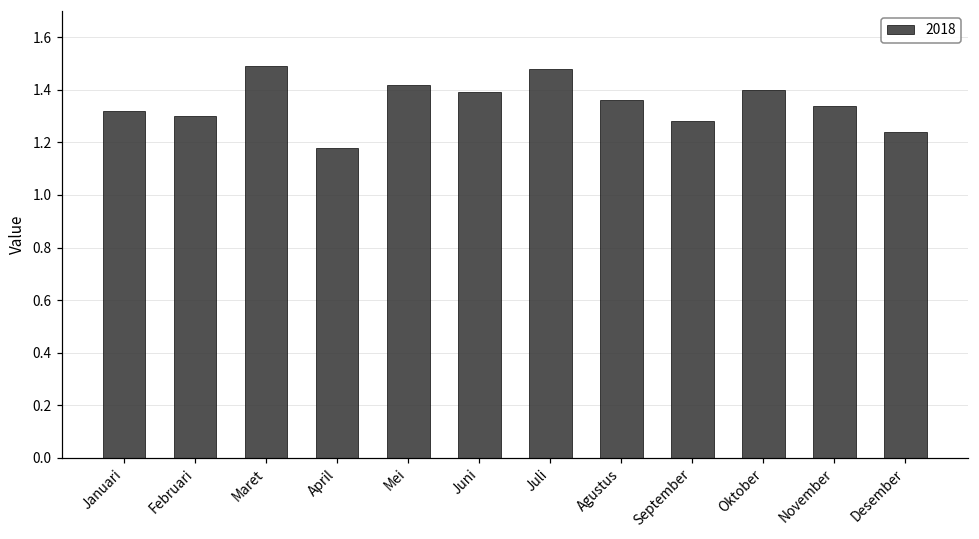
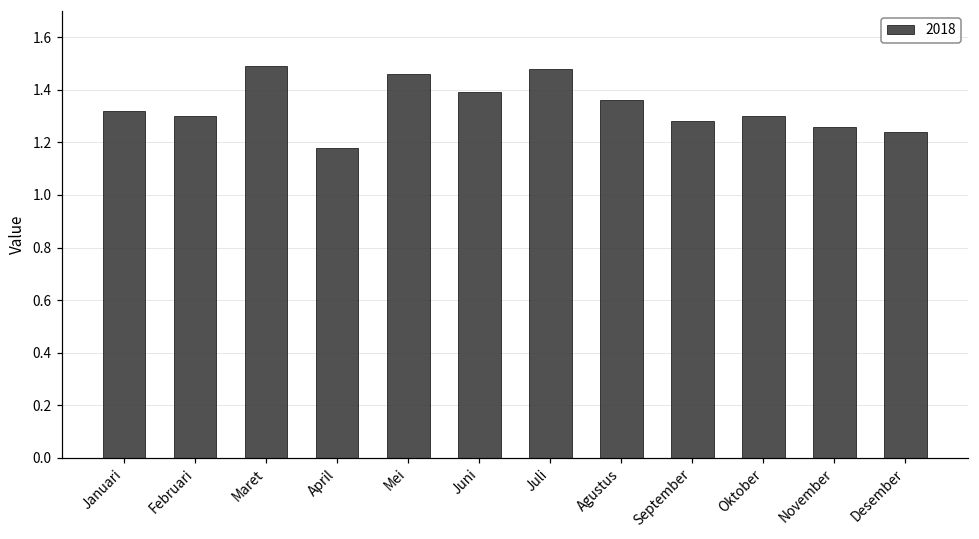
  {
    "Januari": 1.32,
    "Februari": 1.30,
    "Maret": 1.49,
    "April": 1.18,
-   "Mei": 1.42,
+   "Mei": 1.46,
    "Juni": 1.39,
    "Juli": 1.48,
    "Agustus": 1.36,
    "September": 1.28,
-   "Oktober": 1.4,
-   "November": 1.34,
+   "Oktober": 1.3,
+   "November": 1.26,
    "Desember": 1.24
  }
